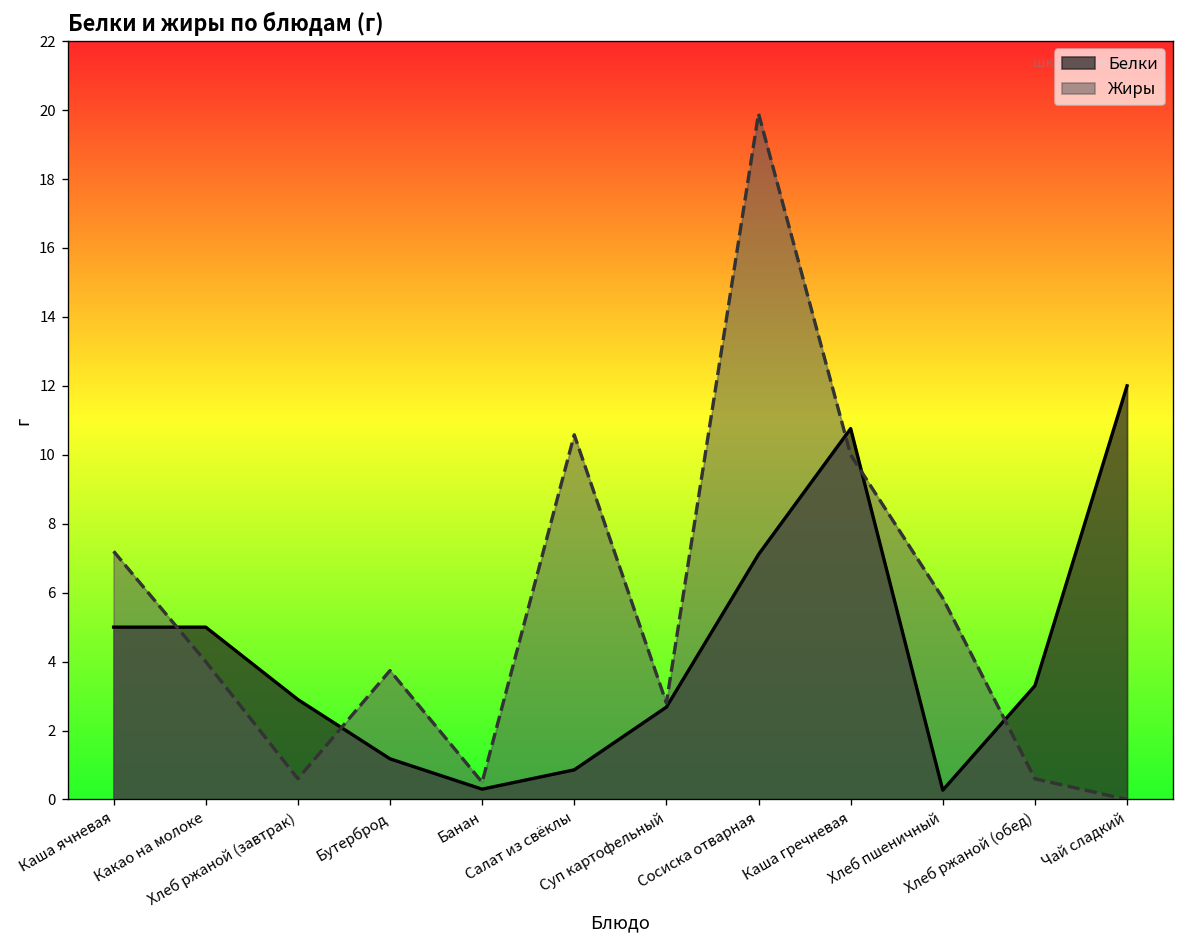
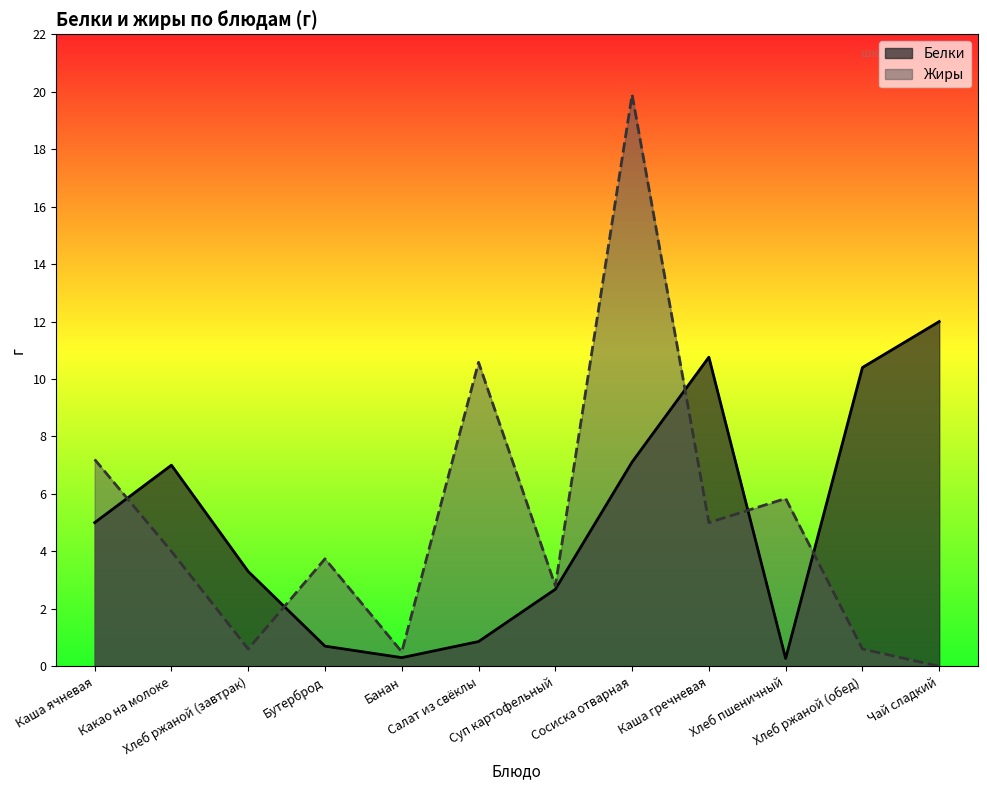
  {
    "Белки": {
      "Каша ячневая": 5.0,
-     "Какао на молоке": 5,
-     "Хлеб ржаной (завтрак)": 2.9,
-     "Бутерброд": 1.2,
+     "Какао на молоке": 7,
+     "Хлеб ржаной (завтрак)": 3.3,
+     "Бутерброд": 0.7,
      "Банан": 0.3,
      "Салат из свёклы": 0.9,
      "Суп картофельный": 2.7,
      "Сосиска отварная": 7.1,
      "Каша гречневая": 10.8,
      "Хлеб пшеничный": 0.3,
-     "Хлеб ржаной (обед)": 3.3,
+     "Хлеб ржаной (обед)": 10.4,
      "Чай сладкий": 12.0
    },
    "Жиры": {
      "Каша ячневая": 7.2,
      "Какао на молоке": 4,
      "Хлеб ржаной (завтрак)": 0.6,
      "Бутерброд": 3.7,
      "Банан": 0.5,
      "Салат из свёклы": 10.6,
      "Суп картофельный": 2.8,
      "Сосиска отварная": 19.9,
-     "Каша гречневая": 10,
+     "Каша гречневая": 5,
      "Хлеб пшеничный": 5.8,
      "Хлеб ржаной (обед)": 0.6,
      "Чай сладкий": 0
    }
  }
